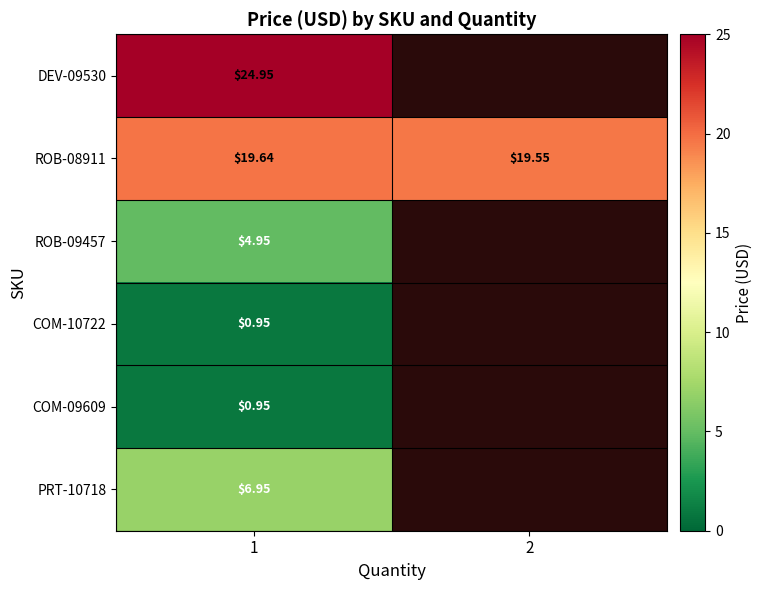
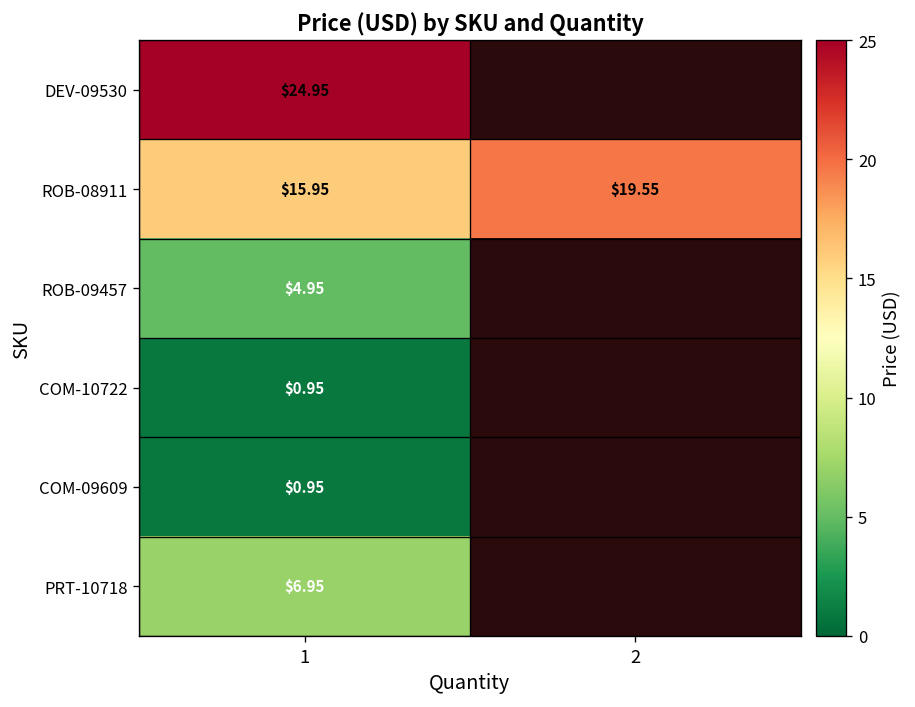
  {
    "DEV-09530": {
      "1": "$24.95"
    },
    "ROB-08911": {
-     "1": "$19.64",
+     "1": "$15.95",
      "2": "$19.55"
    },
    "ROB-09457": {
      "1": "$4.95"
    },
    "COM-10722": {
      "1": "$0.95"
    },
    "COM-09609": {
      "1": "$0.95"
    },
    "PRT-10718": {
      "1": "$6.95"
    }
  }
